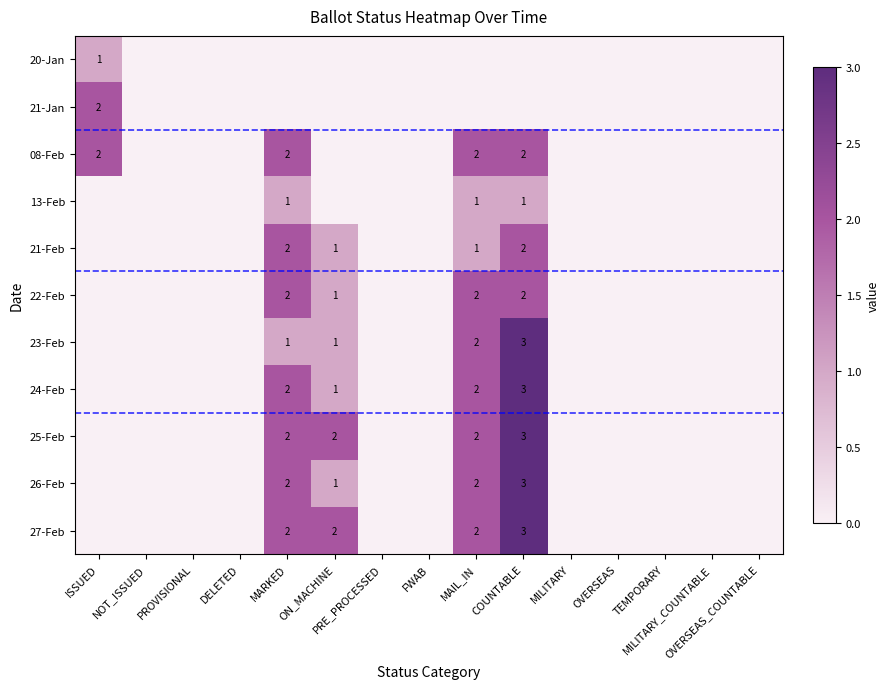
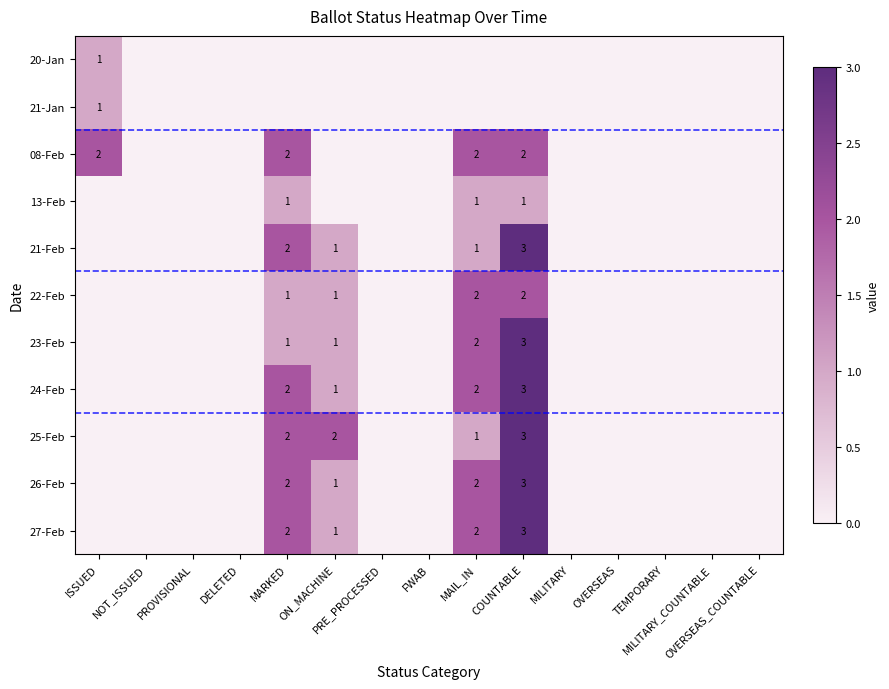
  {
    "20-Jan": {
      "ISSUED": 1
    },
    "21-Jan": {
-     "ISSUED": 2
+     "ISSUED": 1
    },
    "08-Feb": {
      "ISSUED": 2,
      "MARKED": 2,
      "MAIL_IN": 2,
      "COUNTABLE": 2
    },
    "13-Feb": {
      "MARKED": 1,
      "MAIL_IN": 1,
      "COUNTABLE": 1
    },
    "21-Feb": {
      "MARKED": 2,
      "ON_MACHINE": 1,
      "MAIL_IN": 1,
-     "COUNTABLE": 2
+     "COUNTABLE": 3
    },
    "22-Feb": {
-     "MARKED": 2,
+     "MARKED": 1,
      "ON_MACHINE": 1,
      "MAIL_IN": 2,
      "COUNTABLE": 2
    },
    "23-Feb": {
      "MARKED": 1,
      "ON_MACHINE": 1,
      "MAIL_IN": 2,
      "COUNTABLE": 3
    },
    "24-Feb": {
      "MARKED": 2,
      "ON_MACHINE": 1,
      "MAIL_IN": 2,
      "COUNTABLE": 3
    },
    "25-Feb": {
      "MARKED": 2,
      "ON_MACHINE": 2,
-     "MAIL_IN": 2,
+     "MAIL_IN": 1,
      "COUNTABLE": 3
    },
    "26-Feb": {
      "MARKED": 2,
      "ON_MACHINE": 1,
      "MAIL_IN": 2,
      "COUNTABLE": 3
    },
    "27-Feb": {
      "MARKED": 2,
-     "ON_MACHINE": 2,
+     "ON_MACHINE": 1,
      "MAIL_IN": 2,
      "COUNTABLE": 3
    }
  }
